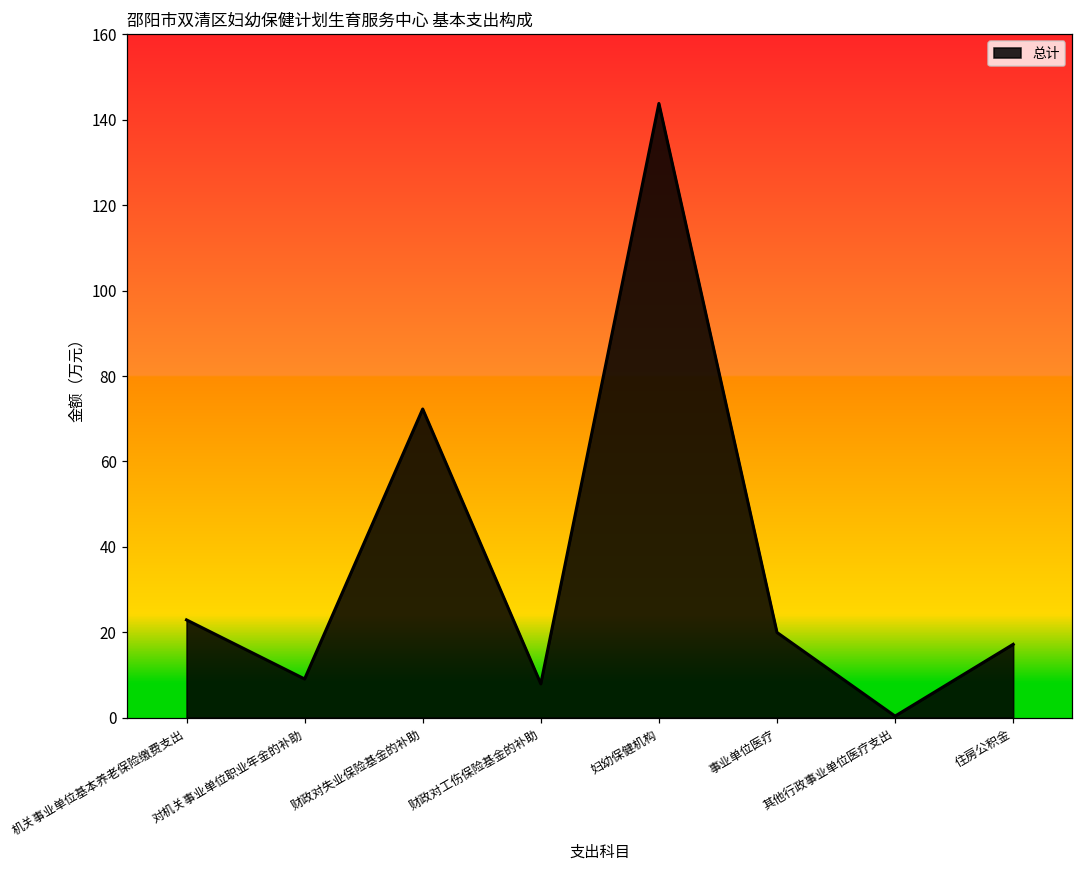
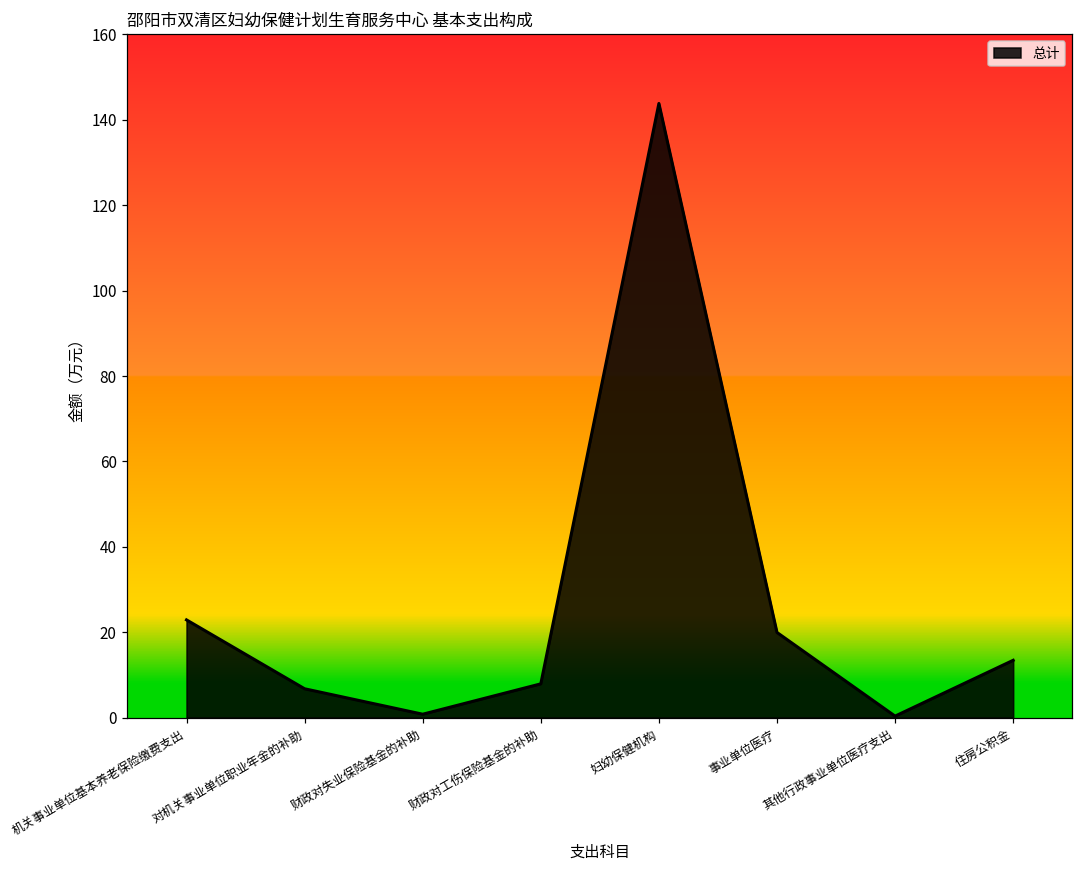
  {
    "机关事业单位基本养老保险缴费支出": 23,
-   "对机关事业单位职业年金的补助": 9,
-   "财政对失业保险基金的补助": 72,
+   "对机关事业单位职业年金的补助": 7,
+   "财政对失业保险基金的补助": 1,
    "财政对工伤保险基金的补助": 8,
    "妇幼保健机构": 144,
    "事业单位医疗": 20,
    "其他行政事业单位医疗支出": 0,
-   "住房公积金": 17
+   "住房公积金": 13
  }
